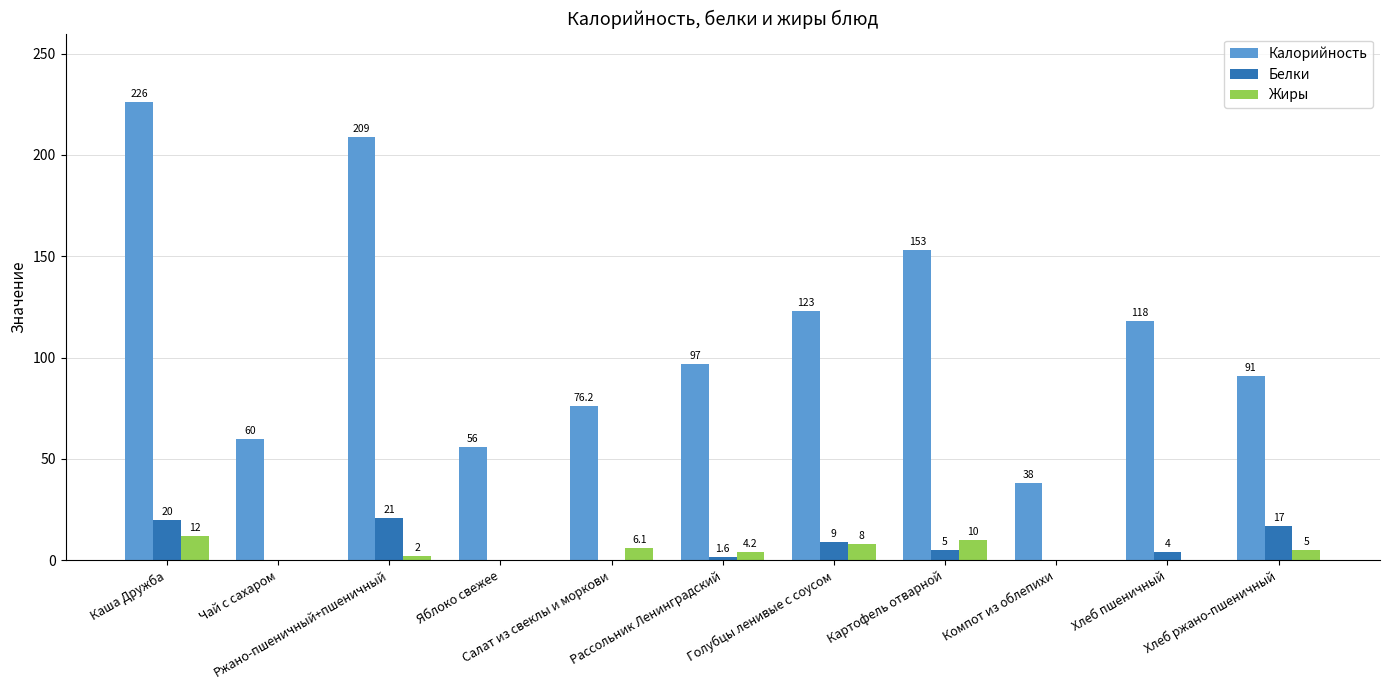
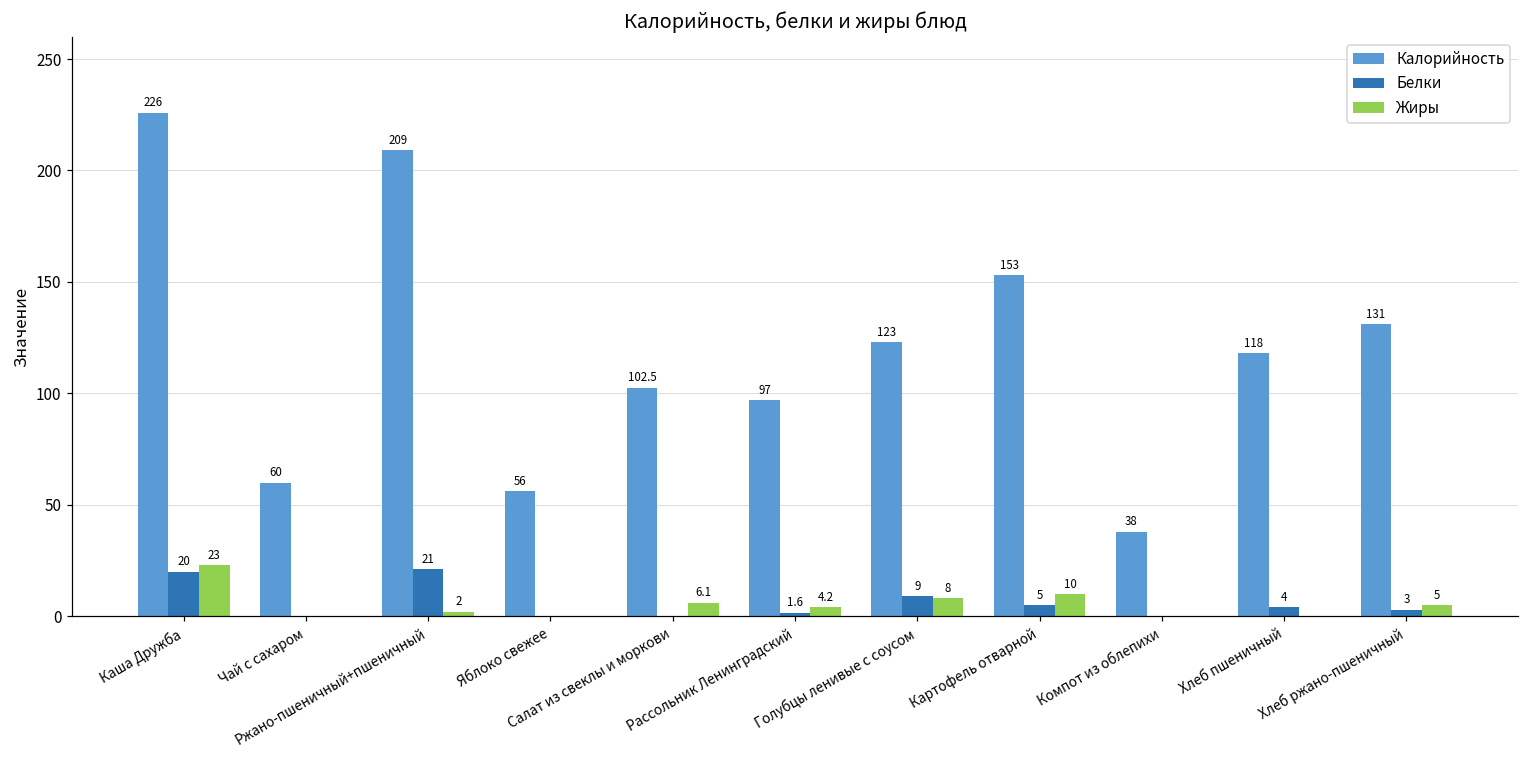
  {
    "Калорийность": {
      "Каша Дружба": 226,
      "Чай с сахаром": 60,
      "Ржано-пшеничный+пшеничный": 209,
      "Яблоко свежее": 56,
-     "Салат из свеклы и моркови": 76.2,
+     "Салат из свеклы и моркови": 102.5,
      "Рассольник Ленинградский": 97,
      "Голубцы ленивые с соусом": 123,
      "Картофель отварной": 153,
      "Компот из облепихи": 38,
      "Хлеб пшеничный": 118,
-     "Хлеб ржано-пшеничный": 91
+     "Хлеб ржано-пшеничный": 131
    },
    "Белки": {
      "Каша Дружба": 20,
      "Ржано-пшеничный+пшеничный": 21,
      "Рассольник Ленинградский": 1.6,
      "Голубцы ленивые с соусом": 9,
      "Картофель отварной": 5,
      "Хлеб пшеничный": 4,
-     "Хлеб ржано-пшеничный": 17
+     "Хлеб ржано-пшеничный": 3
    },
    "Жиры": {
-     "Каша Дружба": 12,
+     "Каша Дружба": 23,
      "Ржано-пшеничный+пшеничный": 2,
      "Салат из свеклы и моркови": 6.1,
      "Рассольник Ленинградский": 4.2,
      "Голубцы ленивые с соусом": 8,
      "Картофель отварной": 10,
      "Хлеб ржано-пшеничный": 5
    }
  }
